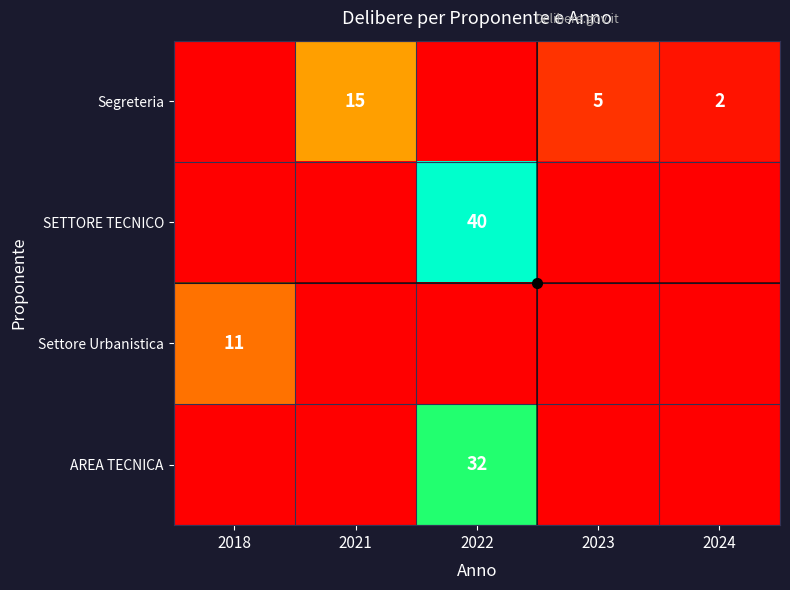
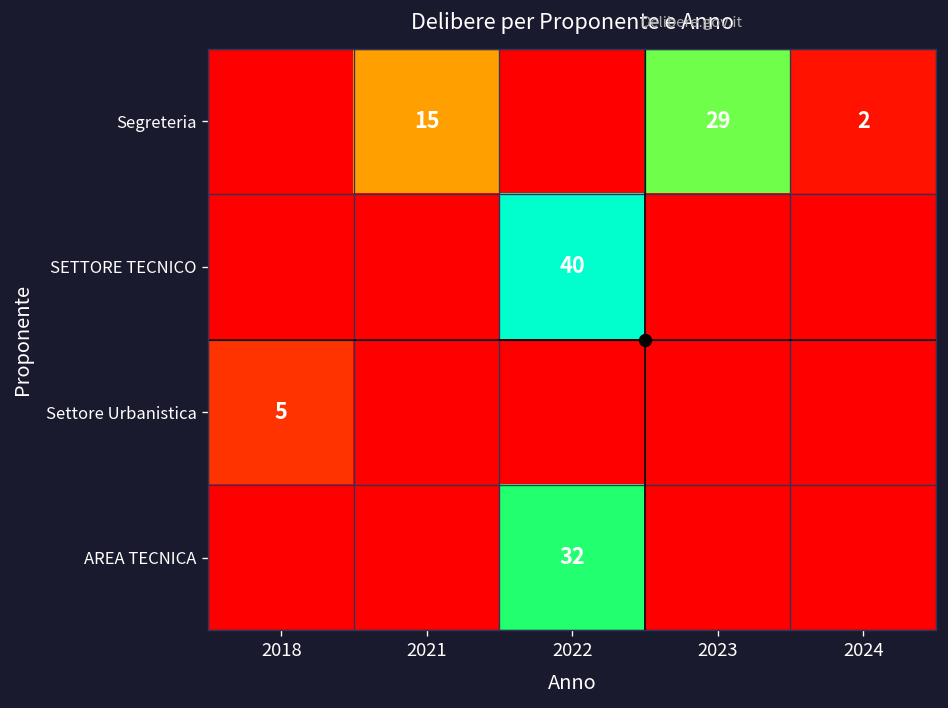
  {
    "Segreteria": {
      "2021": 15,
-     "2023": 5,
+     "2023": 29,
      "2024": 2
    },
    "SETTORE TECNICO": {
      "2022": 40
    },
    "Settore Urbanistica": {
-     "2018": 11
+     "2018": 5
    },
    "AREA TECNICA": {
      "2022": 32
    }
  }
